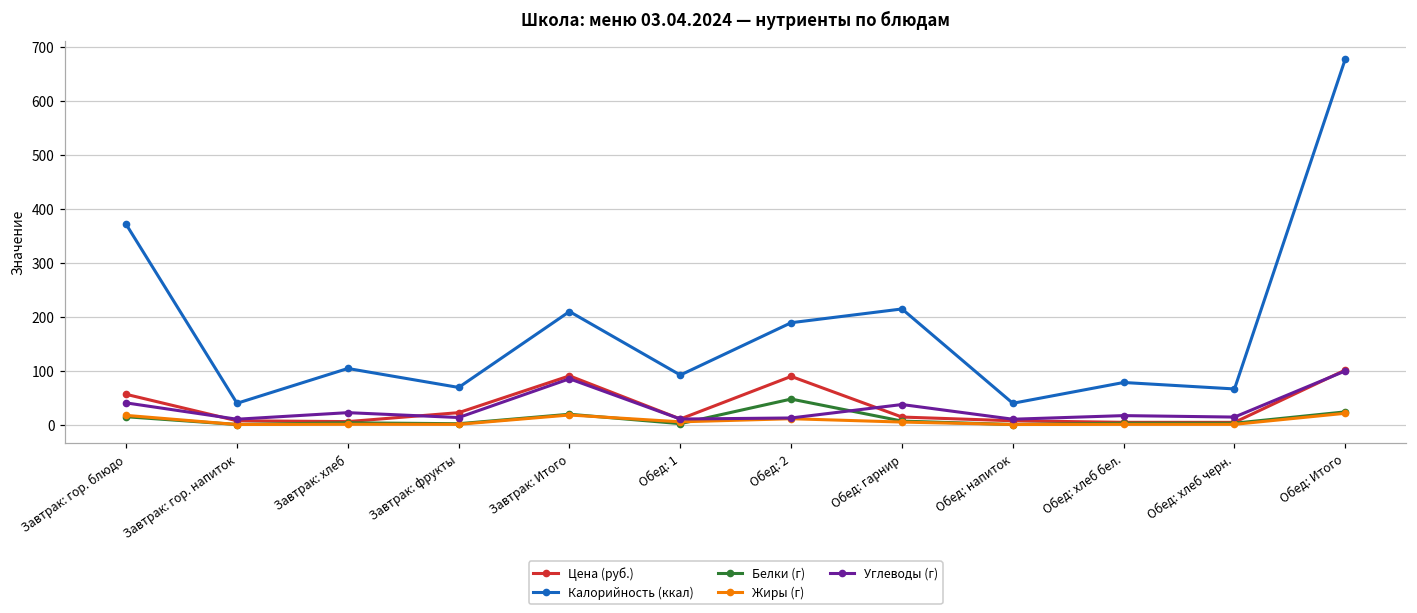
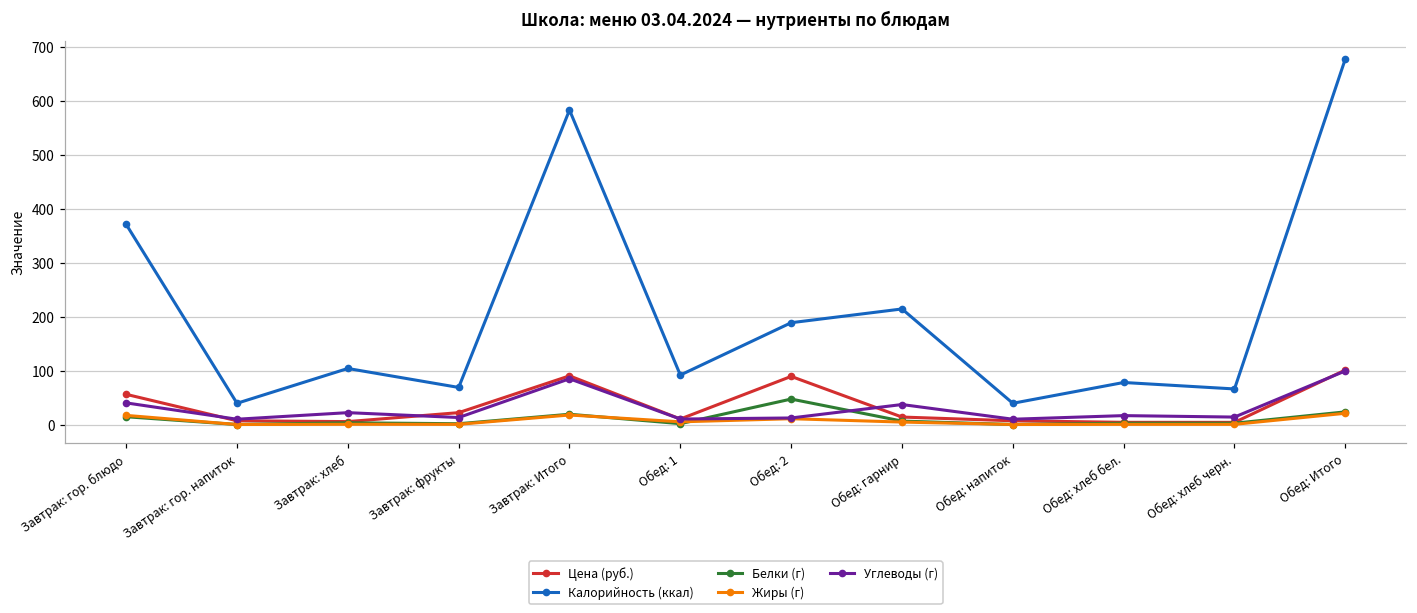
  {
    "Цена (руб.)": {
      "Завтрак: гор. блюдо": 60,
      "Завтрак: фрукты": 20,
      "Завтрак: Итого": 90,
      "Обед: 2": 90,
      "Обед: гарнир": 10
    },
    "Калорийность (ккал)": {
      "Завтрак: гор. блюдо": 370,
      "Завтрак: гор. напиток": 40,
      "Завтрак: хлеб": 100,
      "Завтрак: фрукты": 70,
-     "Завтрак: Итого": 210,
+     "Завтрак: Итого": 580,
      "Обед: 1": 90,
      "Обед: 2": 190,
      "Обед: гарнир": 210,
      "Обед: напиток": 40,
      "Обед: хлеб бел.": 80,
      "Обед: хлеб черн.": 70,
      "Обед: Итого": 680
    },
    "Белки (г)": {
      "Обед: 2": 50
    },
    "Углеводы (г)": {
      "Завтрак: гор. блюдо": 40,
      "Завтрак: хлеб": 20,
      "Завтрак: фрукты": 10,
      "Завтрак: Итого": 80,
      "Обед: гарнир": 40,
      "Обед: хлеб бел.": 20,
      "Обед: хлеб черн.": 10
    }
  }
